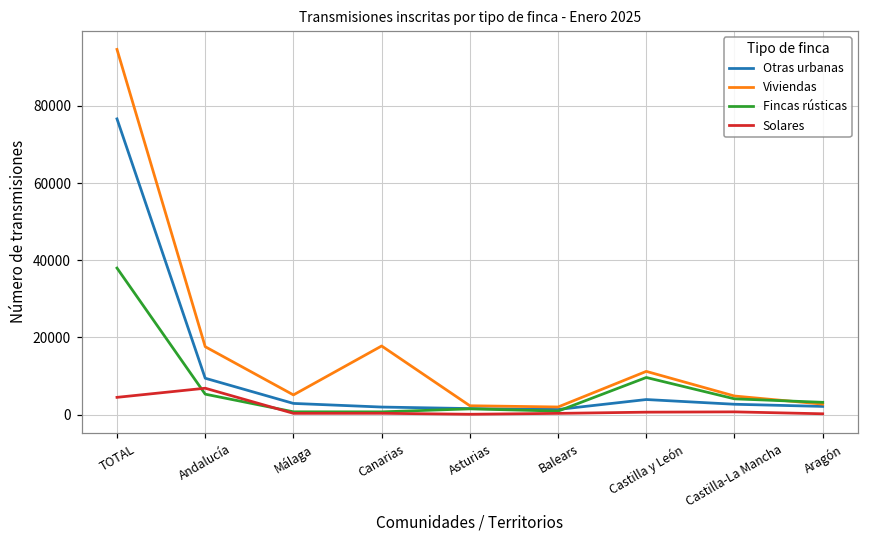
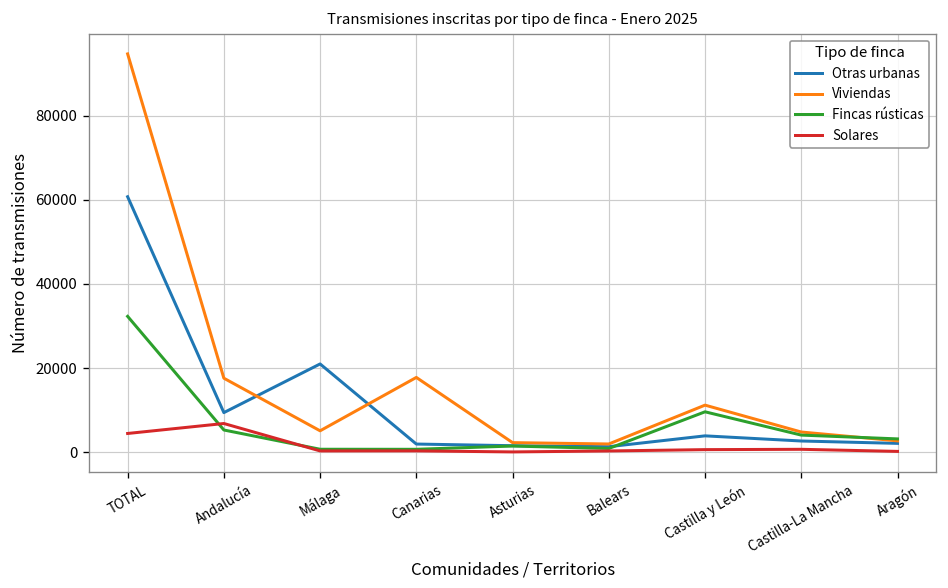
  {
    "Otras urbanas": {
-     "TOTAL": 77000,
+     "TOTAL": 61000,
      "Andalucía": 9000,
-     "Málaga": 3000,
+     "Málaga": 21000,
      "Canarias": 2000,
      "Castilla y León": 4000,
      "Castilla-La Mancha": 3000
    },
    "Viviendas": {
      "TOTAL": 95000,
      "Andalucía": 18000,
      "Málaga": 5000,
      "Canarias": 18000,
      "Castilla y León": 11000,
      "Castilla-La Mancha": 5000
    },
    "Fincas rústicas": {
-     "TOTAL": 38000,
+     "TOTAL": 32000,
      "Andalucía": 5000,
      "Castilla y León": 10000,
      "Castilla-La Mancha": 4000
    },
    "Solares": {
      "TOTAL": 4000,
      "Andalucía": 7000,
      "Asturias": 0,
      "Castilla y León": 1000,
      "Castilla-La Mancha": 1000,
      "Aragón": 0
    }
  }
